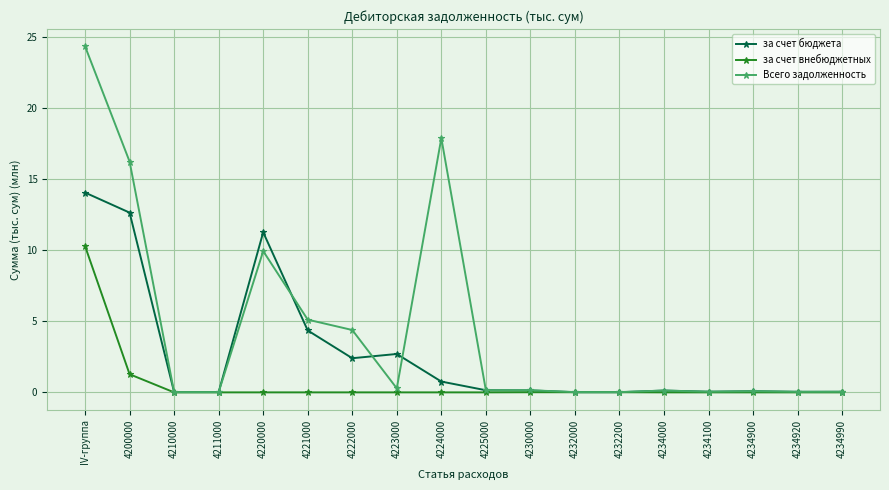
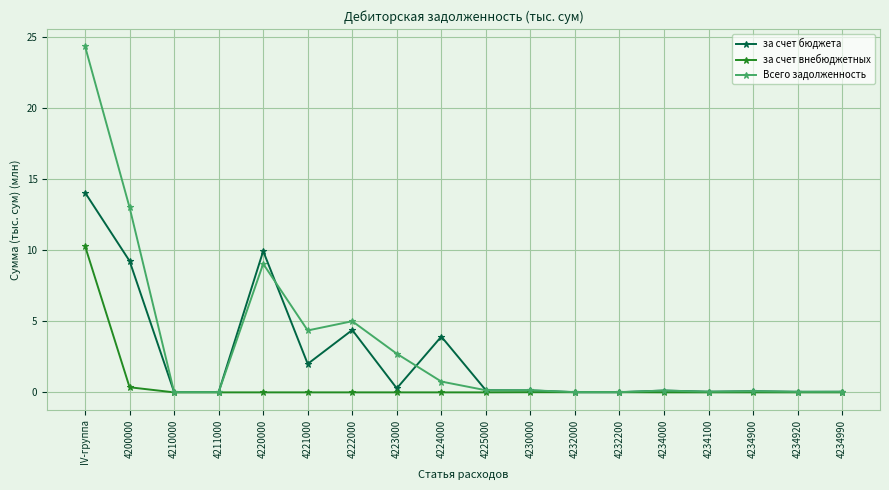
  {
    "за счет бюджета": {
      "IV-группа": 14.0,
-     "4200000": 12.6,
-     "4220000": 11.3,
-     "4221000": 4.4,
-     "4222000": 2.4,
-     "4223000": 2.7,
-     "4224000": 0.8
+     "4200000": 9.2,
+     "4220000": 9.9,
+     "4221000": 2.0,
+     "4222000": 4.4,
+     "4223000": 0.3,
+     "4224000": 3.9
    },
    "за счет внебюджетных": {
      "IV-группа": 10.3,
-     "4200000": 1.3,
+     "4200000": 0.4,
      "4220000": 0.0,
      "4221000": 0.0,
      "4222000": 0.0,
      "4223000": 0.0,
      "4224000": 0.0
    },
    "Всего задолженность": {
      "IV-группа": 24.3,
-     "4200000": 16.2,
-     "4220000": 9.9,
-     "4221000": 5.1,
-     "4222000": 4.4,
-     "4223000": 0.3,
-     "4224000": 17.9
+     "4200000": 13.0,
+     "4220000": 9.0,
+     "4221000": 4.4,
+     "4222000": 5.0,
+     "4223000": 2.7,
+     "4224000": 0.8
    }
  }
